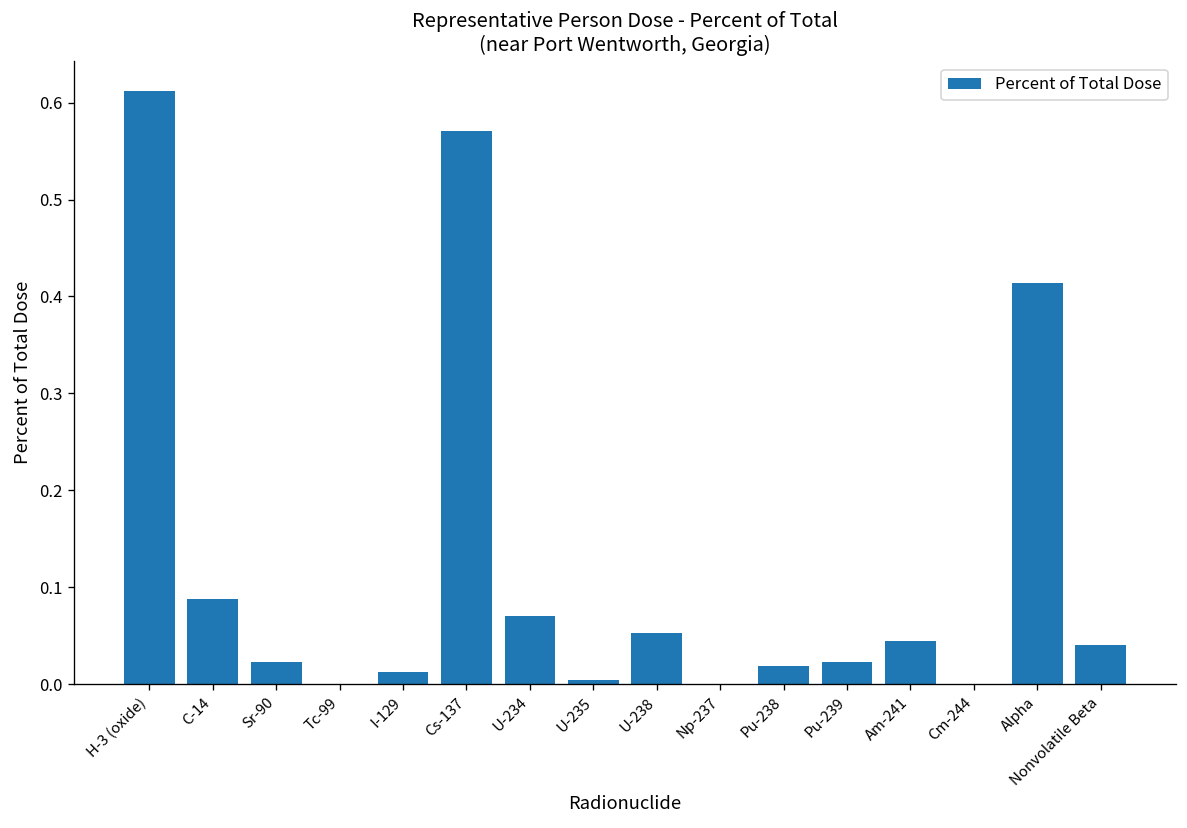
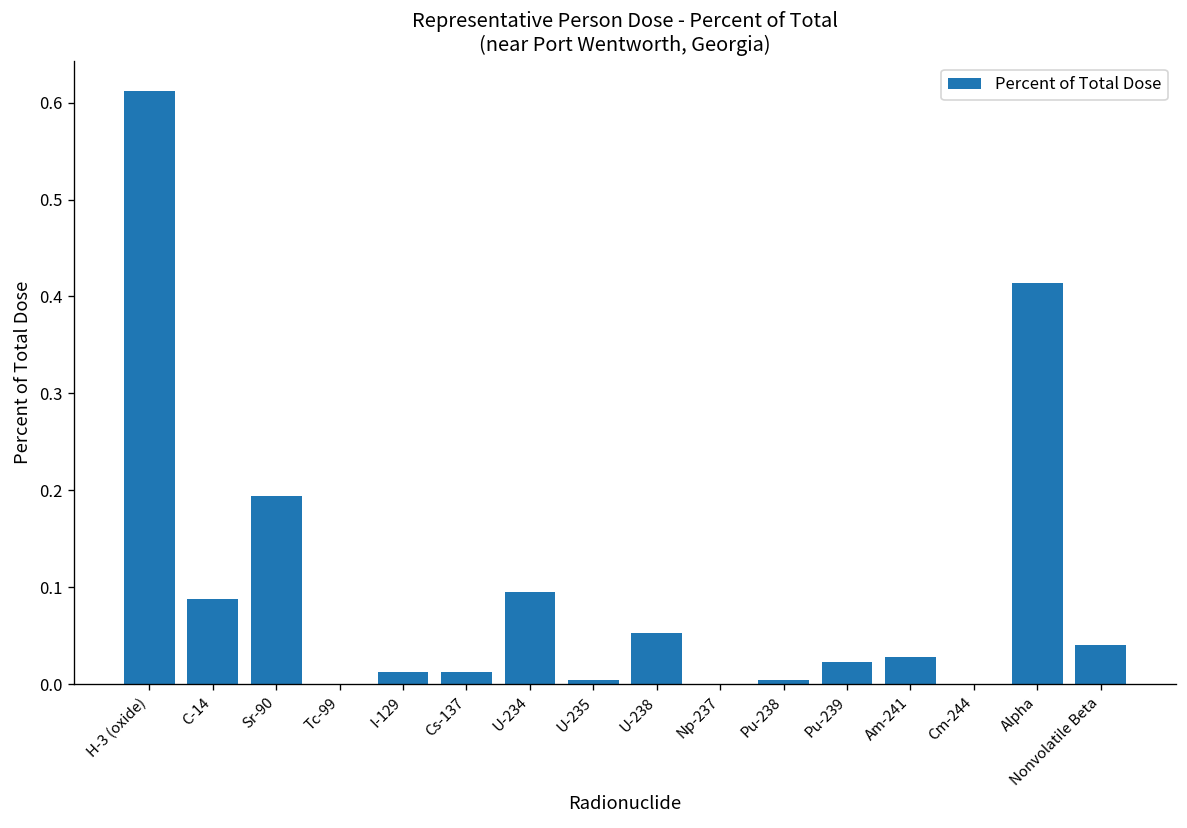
  {
    "H-3 (oxide)": 0.61,
    "C-14": 0.09,
-   "Sr-90": 0.02,
+   "Sr-90": 0.19,
    "I-129": 0.01,
-   "Cs-137": 0.57,
-   "U-234": 0.07,
+   "Cs-137": 0.01,
+   "U-234": 0.10,
    "U-235": 0.00,
    "U-238": 0.05,
-   "Pu-238": 0.02,
+   "Pu-238": 0.00,
    "Pu-239": 0.02,
-   "Am-241": 0.04,
+   "Am-241": 0.03,
    "Alpha": 0.41,
    "Nonvolatile Beta": 0.04
  }
